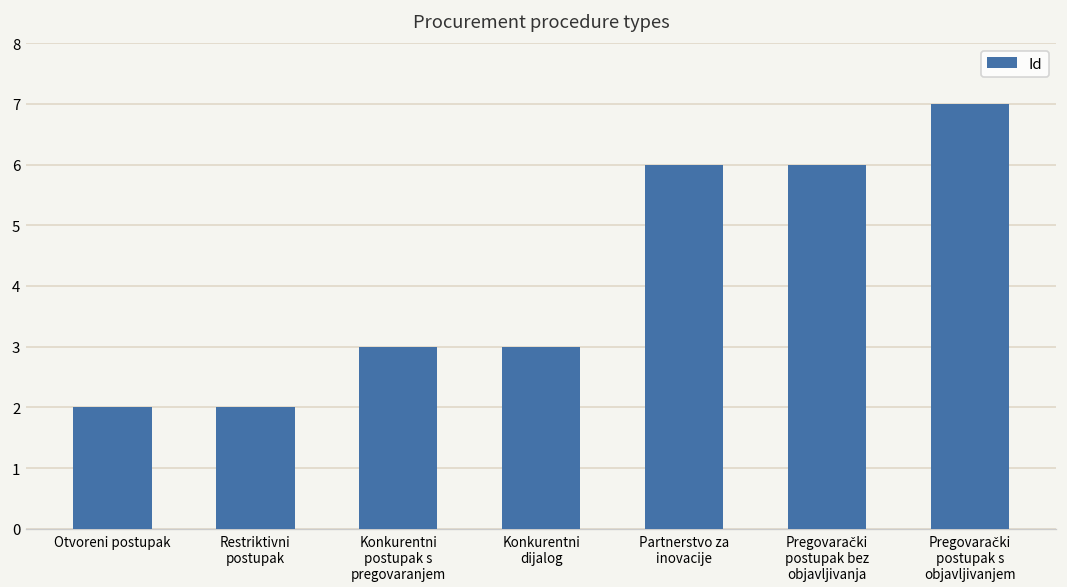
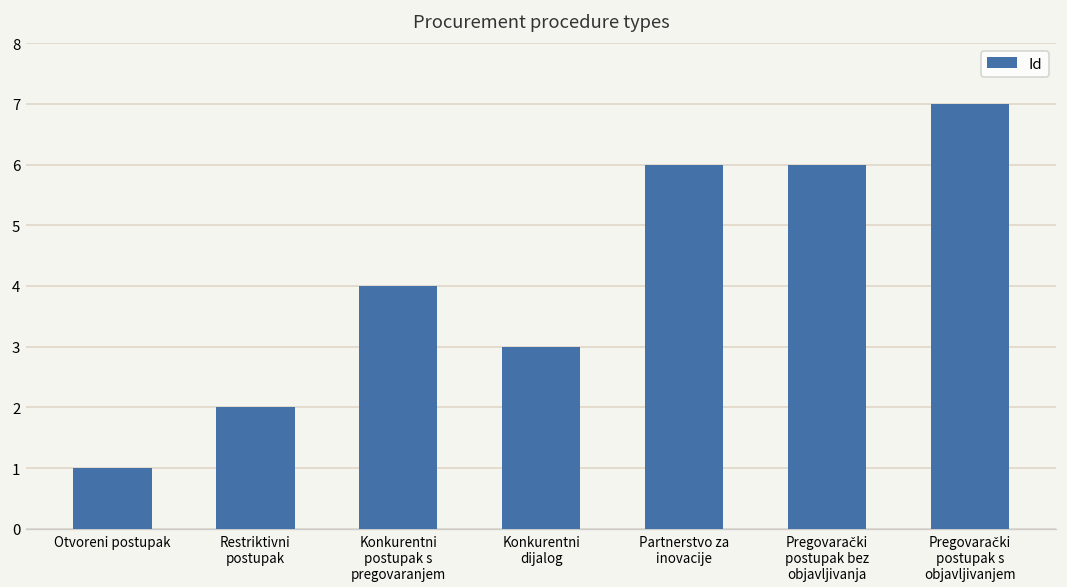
  {
-   "Otvoreni postupak": 2,
+   "Otvoreni postupak": 1,
    "Restriktivni postupak": 2,
-   "Konkurentni postupak s pregovaranjem": 3,
+   "Konkurentni postupak s pregovaranjem": 4,
    "Konkurentni dijalog": 3,
    "Partnerstvo za inovacije": 6,
    "Pregovarački postupak bez objavljivanja": 6,
    "Pregovarački postupak s objavljivanjem": 7
  }
